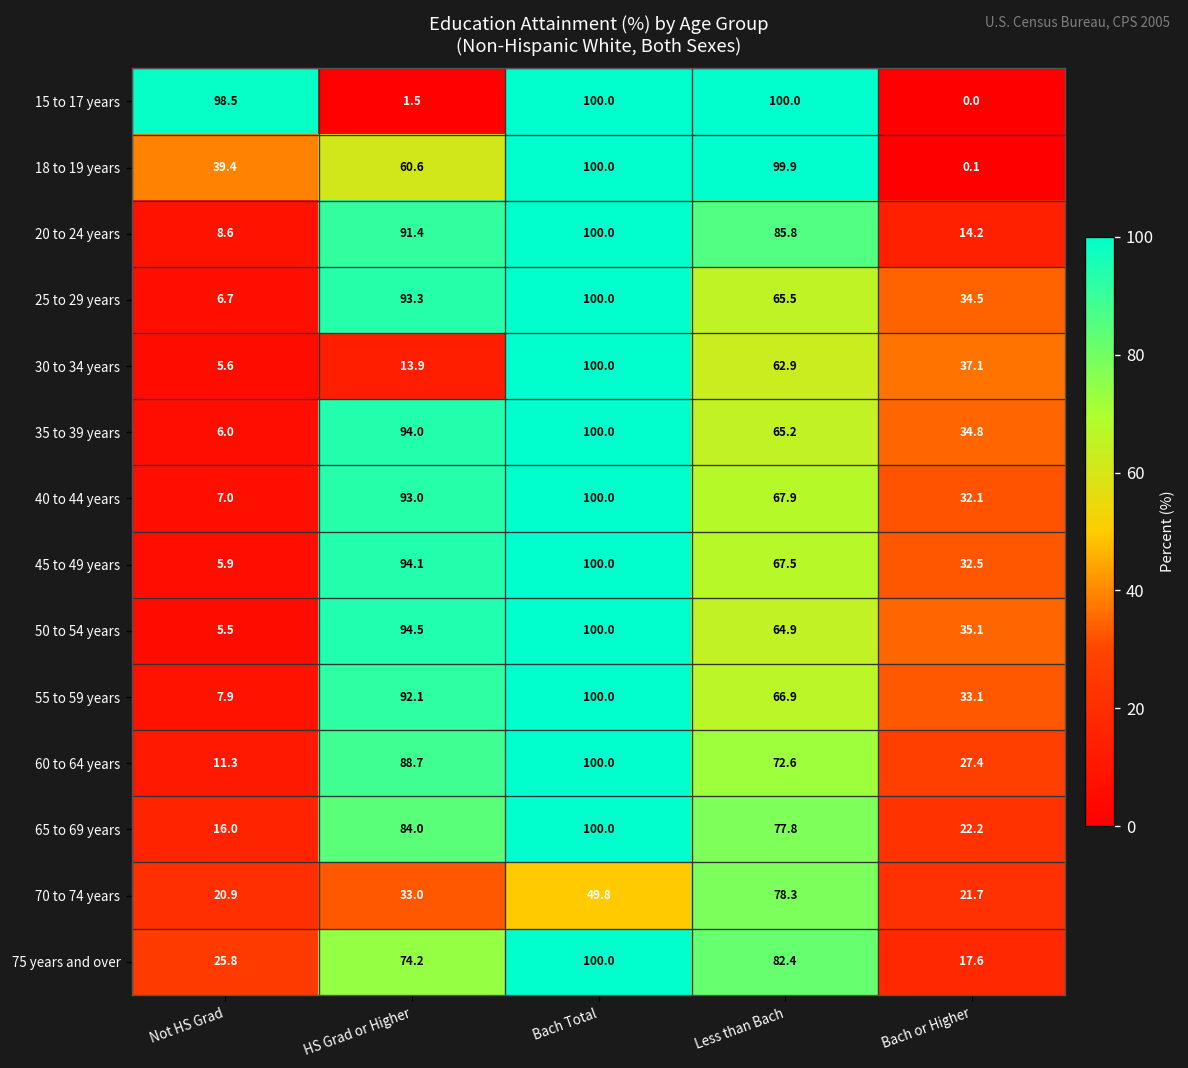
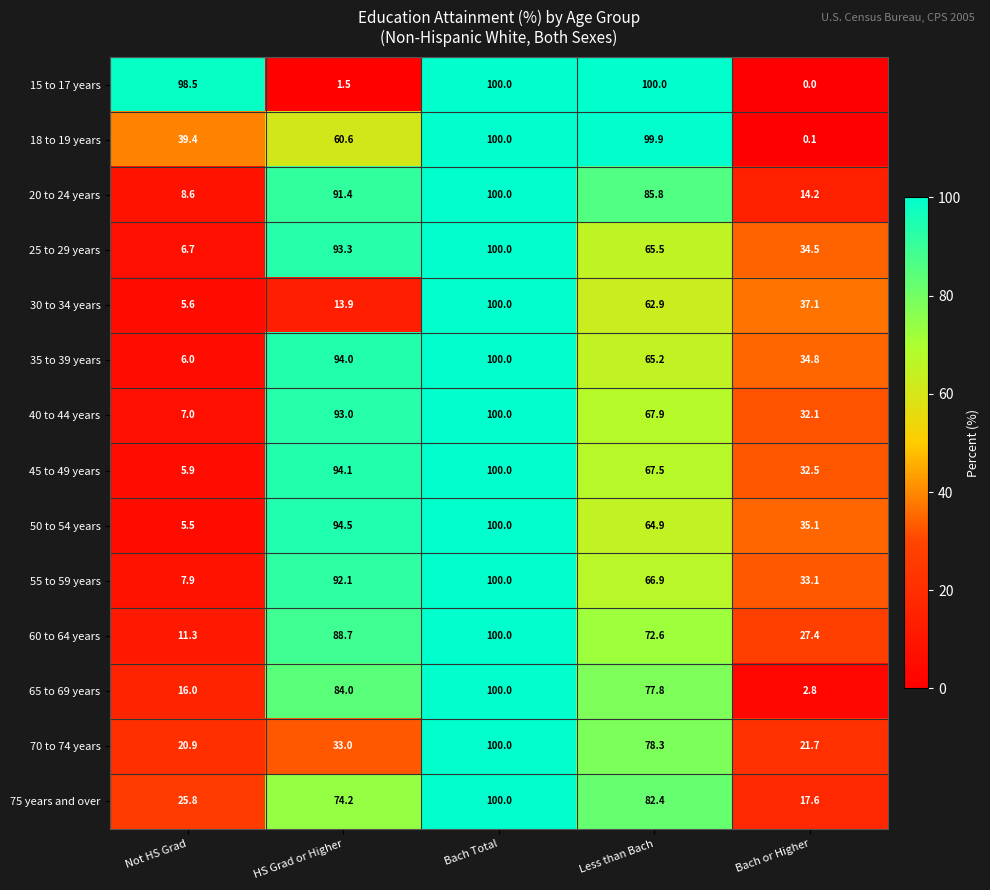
  {
    "15 to 17 years": {
      "Not HS Grad": 98.5,
      "HS Grad or Higher": 1.5,
      "Bach Total": 100.0,
      "Less than Bach": 100.0,
      "Bach or Higher": 0.0
    },
    "18 to 19 years": {
      "Not HS Grad": 39.4,
      "HS Grad or Higher": 60.6,
      "Bach Total": 100.0,
      "Less than Bach": 99.9,
      "Bach or Higher": 0.1
    },
    "20 to 24 years": {
      "Not HS Grad": 8.6,
      "HS Grad or Higher": 91.4,
      "Bach Total": 100.0,
      "Less than Bach": 85.8,
      "Bach or Higher": 14.2
    },
    "25 to 29 years": {
      "Not HS Grad": 6.7,
      "HS Grad or Higher": 93.3,
      "Bach Total": 100.0,
      "Less than Bach": 65.5,
      "Bach or Higher": 34.5
    },
    "30 to 34 years": {
      "Not HS Grad": 5.6,
      "HS Grad or Higher": 13.9,
      "Bach Total": 100.0,
      "Less than Bach": 62.9,
      "Bach or Higher": 37.1
    },
    "35 to 39 years": {
      "Not HS Grad": 6.0,
      "HS Grad or Higher": 94.0,
      "Bach Total": 100.0,
      "Less than Bach": 65.2,
      "Bach or Higher": 34.8
    },
    "40 to 44 years": {
      "Not HS Grad": 7.0,
      "HS Grad or Higher": 93.0,
      "Bach Total": 100.0,
      "Less than Bach": 67.9,
      "Bach or Higher": 32.1
    },
    "45 to 49 years": {
      "Not HS Grad": 5.9,
      "HS Grad or Higher": 94.1,
      "Bach Total": 100.0,
      "Less than Bach": 67.5,
      "Bach or Higher": 32.5
    },
    "50 to 54 years": {
      "Not HS Grad": 5.5,
      "HS Grad or Higher": 94.5,
      "Bach Total": 100.0,
      "Less than Bach": 64.9,
      "Bach or Higher": 35.1
    },
    "55 to 59 years": {
      "Not HS Grad": 7.9,
      "HS Grad or Higher": 92.1,
      "Bach Total": 100.0,
      "Less than Bach": 66.9,
      "Bach or Higher": 33.1
    },
    "60 to 64 years": {
      "Not HS Grad": 11.3,
      "HS Grad or Higher": 88.7,
      "Bach Total": 100.0,
      "Less than Bach": 72.6,
      "Bach or Higher": 27.4
    },
    "65 to 69 years": {
      "Not HS Grad": 16.0,
      "HS Grad or Higher": 84.0,
      "Bach Total": 100.0,
      "Less than Bach": 77.8,
-     "Bach or Higher": 22.2
+     "Bach or Higher": 2.8
    },
    "70 to 74 years": {
      "Not HS Grad": 20.9,
      "HS Grad or Higher": 33.0,
-     "Bach Total": 49.8,
+     "Bach Total": 100.0,
      "Less than Bach": 78.3,
      "Bach or Higher": 21.7
    },
    "75 years and over": {
      "Not HS Grad": 25.8,
      "HS Grad or Higher": 74.2,
      "Bach Total": 100.0,
      "Less than Bach": 82.4,
      "Bach or Higher": 17.6
    }
  }
